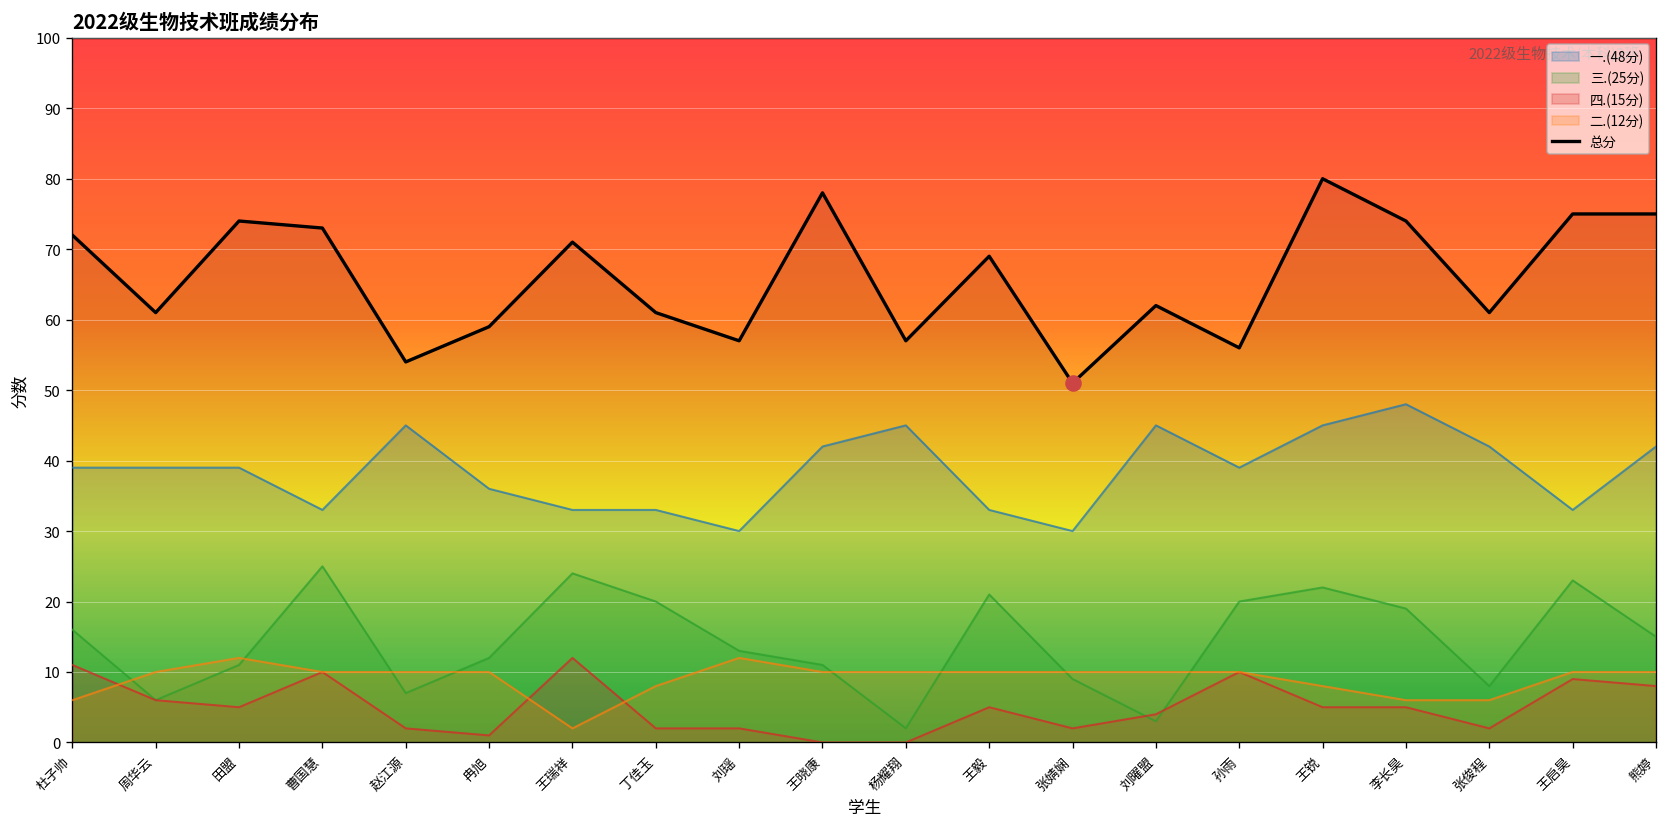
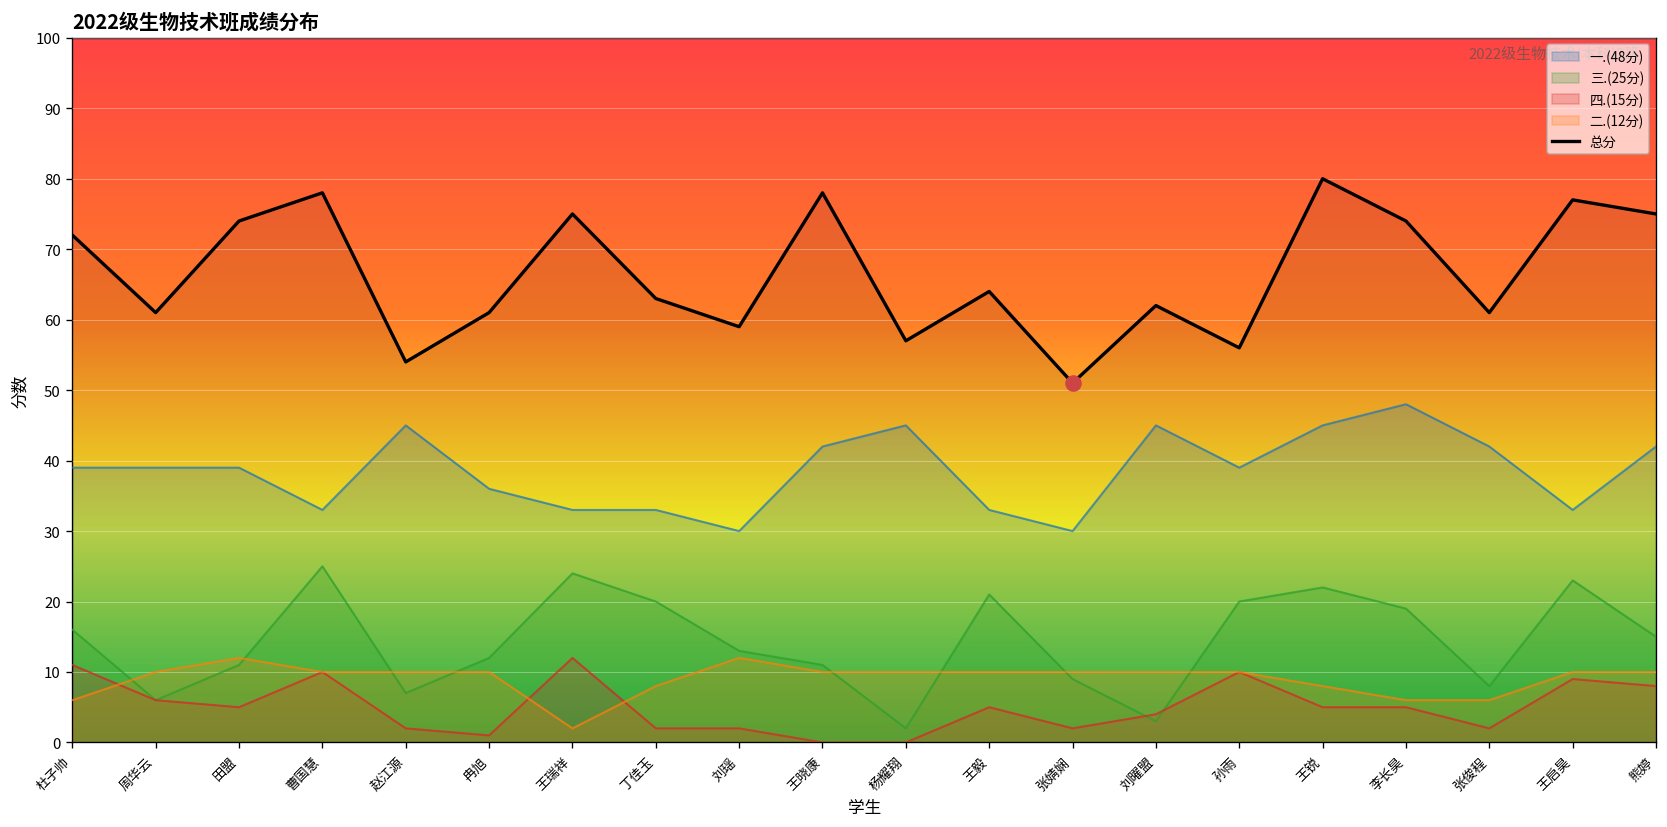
  {
    "总分": {
      "杜子帅": 72,
      "周华云": 61,
      "田盟": 74,
-     "曹国慧": 73,
+     "曹国慧": 78,
      "赵江源": 54,
-     "冉旭": 59,
-     "王瑞祥": 71,
-     "丁佳玉": 61,
-     "刘瑶": 57,
+     "冉旭": 61,
+     "王瑞祥": 75,
+     "丁佳玉": 63,
+     "刘瑶": 59,
      "王晓康": 78,
      "杨耀翔": 57,
-     "王毅": 69,
+     "王毅": 64,
      "刘曜盟": 62,
      "孙雨": 56,
      "王锐": 80,
      "李长昊": 74,
      "张俊程": 61,
-     "王启昊": 75,
+     "王启昊": 77,
      "熊婷": 75
    }
  }
